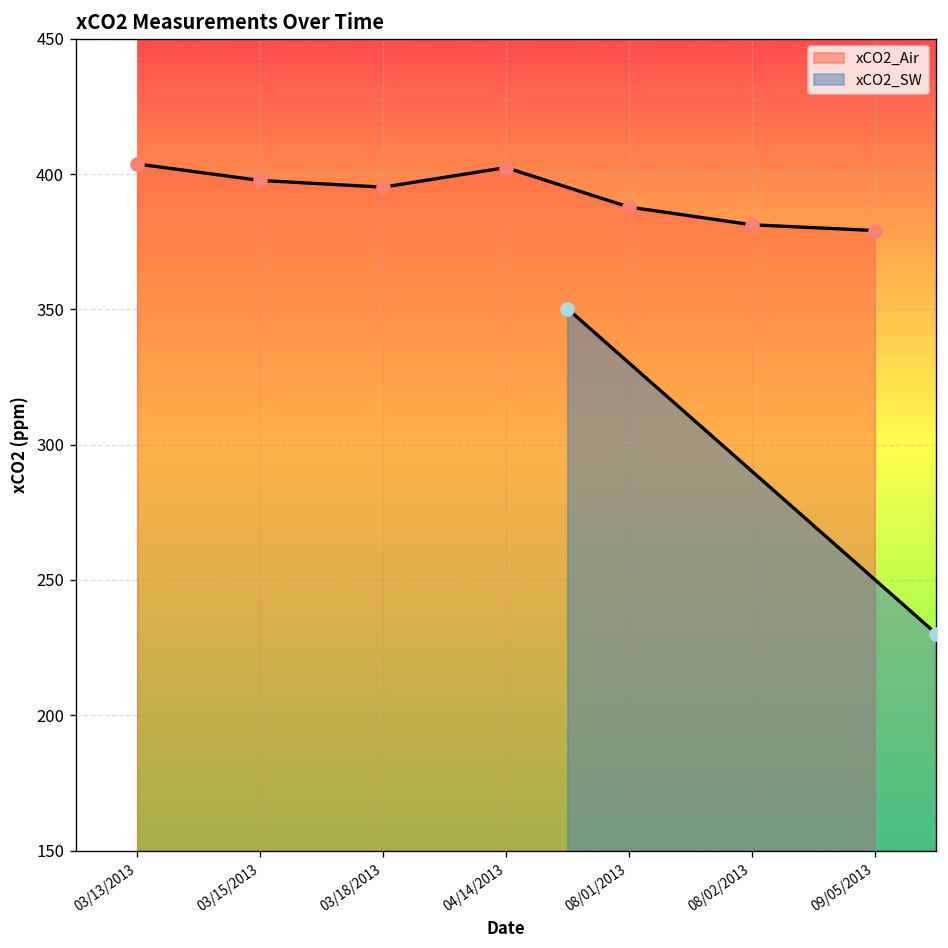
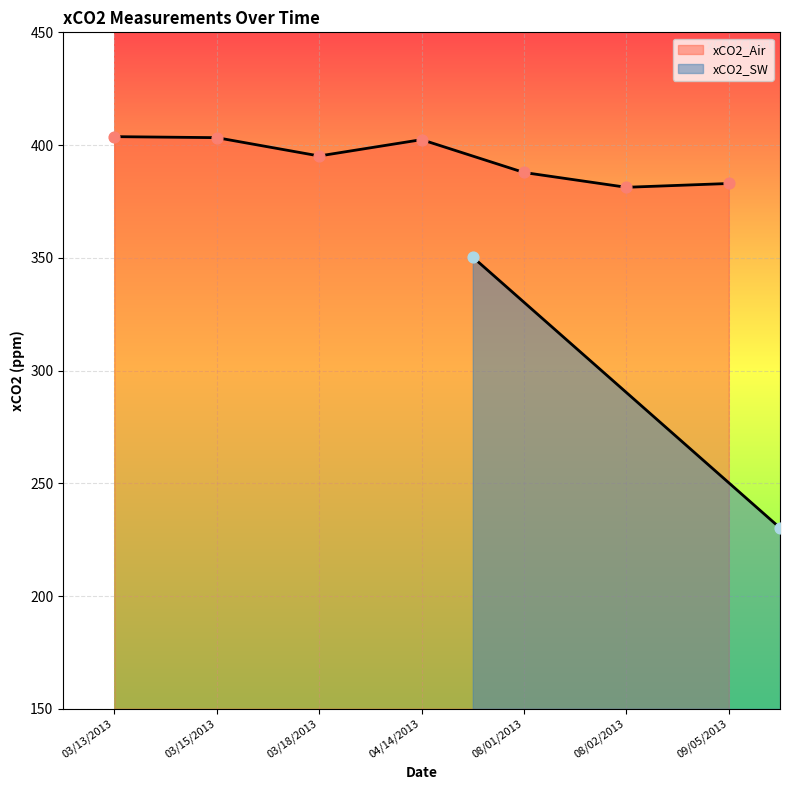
  {
    "xCO2_Air": {
      "03/13/2013": 404,
-     "03/15/2013": 398,
+     "03/15/2013": 403,
      "03/18/2013": 395,
      "04/14/2013": 402,
      "08/01/2013": 388,
      "08/02/2013": 381,
-     "09/05/2013": 379
+     "09/05/2013": 383
    }
  }
